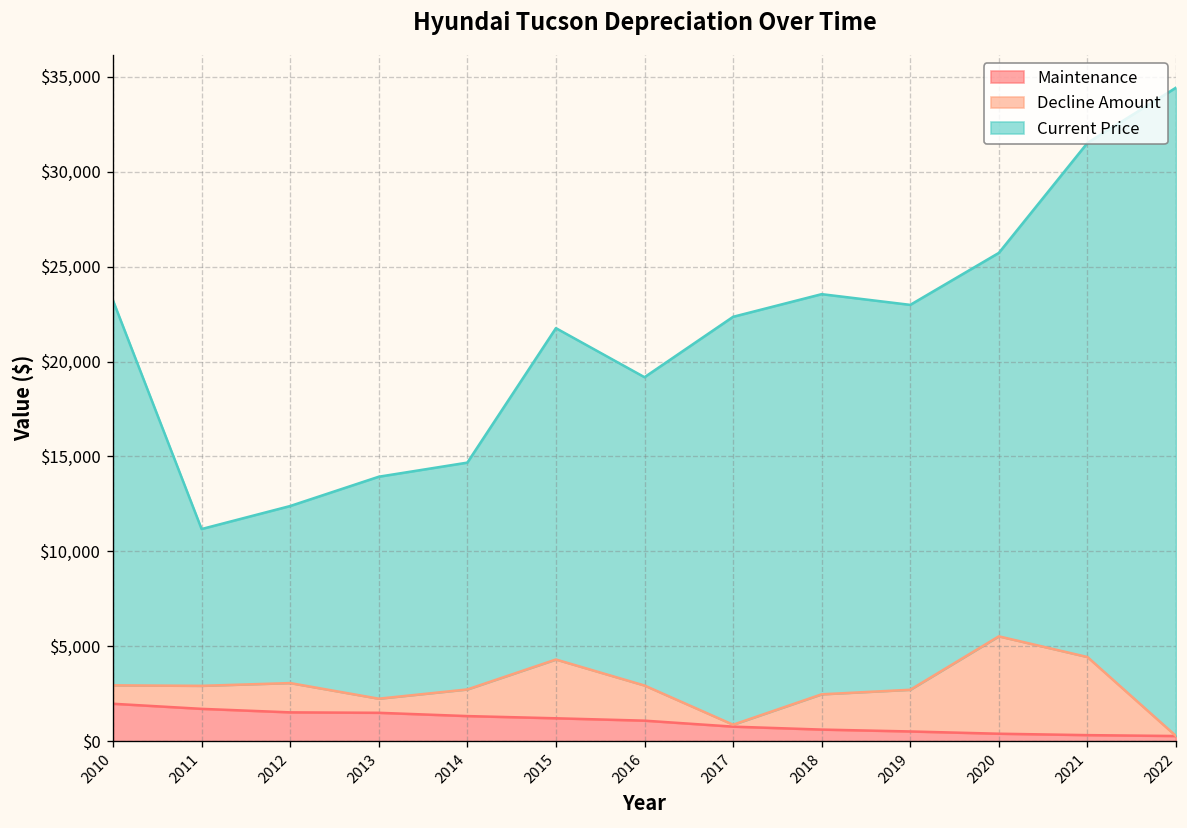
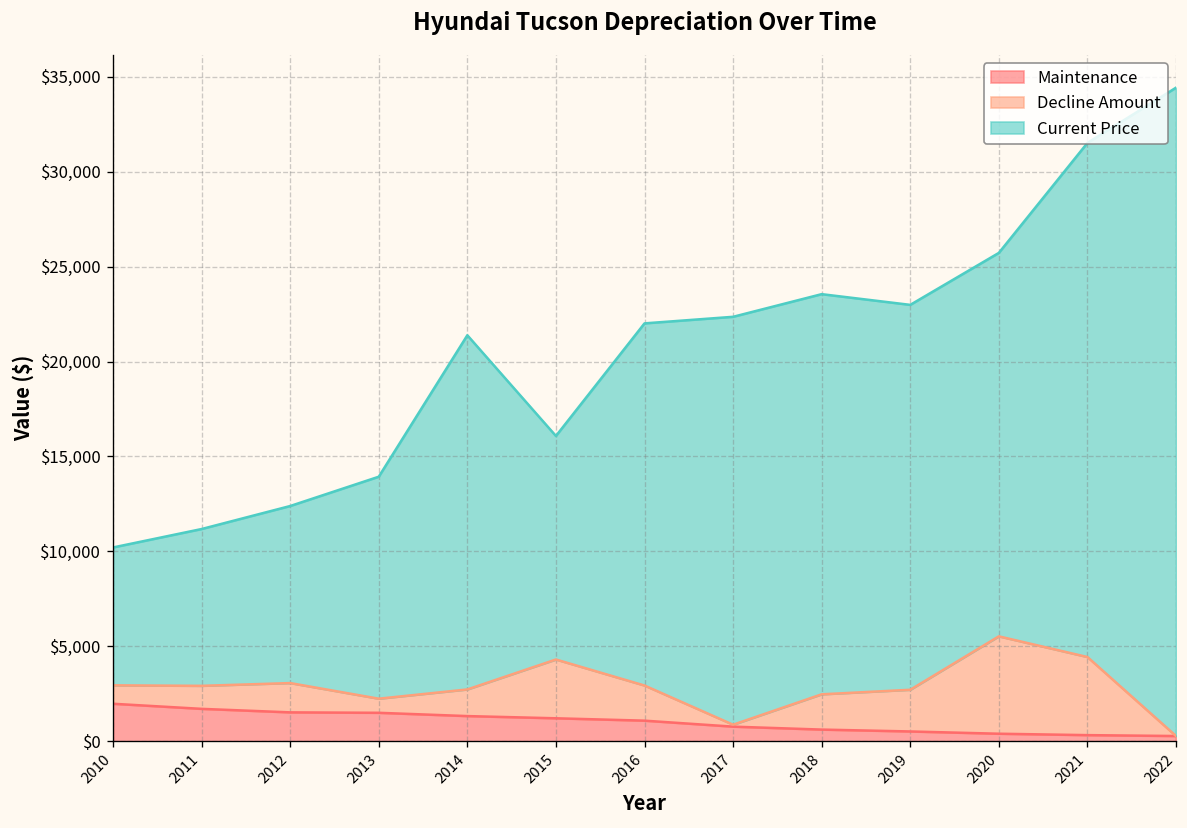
  {
    "Current Price": {
-     "2010": "$23,200",
+     "2010": "$10,200",
      "2011": "$11,200",
      "2012": "$12,400",
      "2013": "$13,900",
-     "2014": "$14,700",
-     "2015": "$21,800",
-     "2016": "$19,200",
+     "2014": "$21,400",
+     "2015": "$16,100",
+     "2016": "$22,000",
      "2017": "$22,400",
      "2018": "$23,600",
      "2019": "$23,000",
      "2020": "$25,700",
      "2022": "$34,400"
    }
  }
